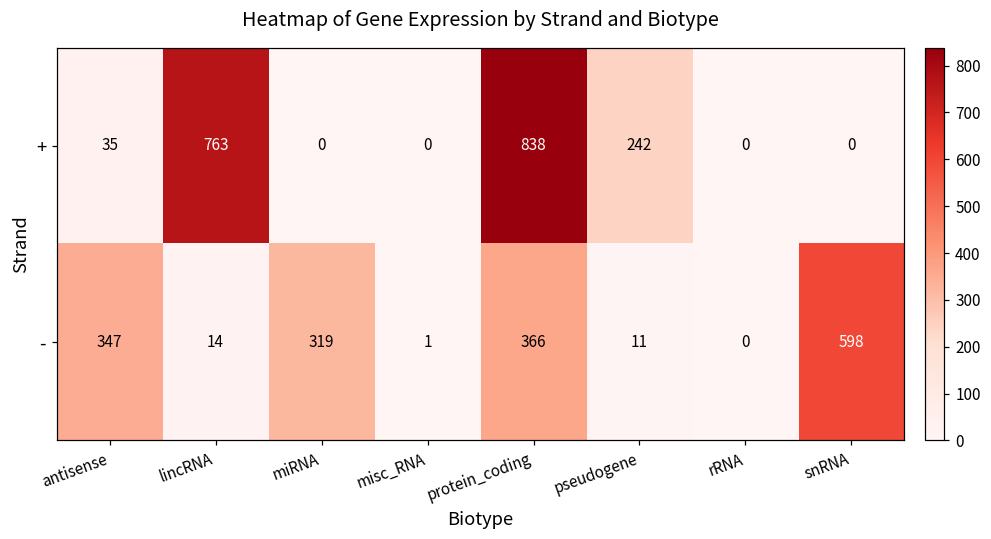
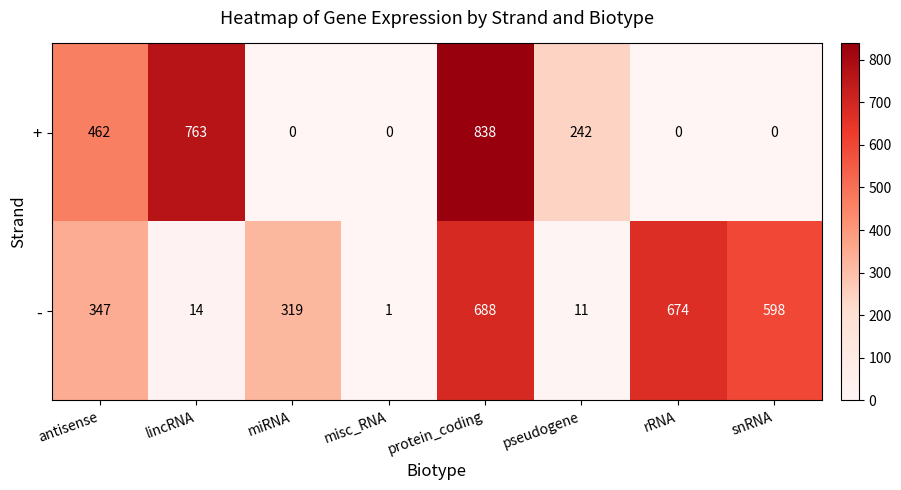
  {
    "+": {
-     "antisense": 35,
+     "antisense": 462,
      "lincRNA": 763,
      "miRNA": 0,
      "misc_RNA": 0,
      "protein_coding": 838,
      "pseudogene": 242,
      "rRNA": 0,
      "snRNA": 0
    },
    "-": {
      "antisense": 347,
      "lincRNA": 14,
      "miRNA": 319,
      "misc_RNA": 1,
-     "protein_coding": 366,
+     "protein_coding": 688,
      "pseudogene": 11,
-     "rRNA": 0,
+     "rRNA": 674,
      "snRNA": 598
    }
  }
